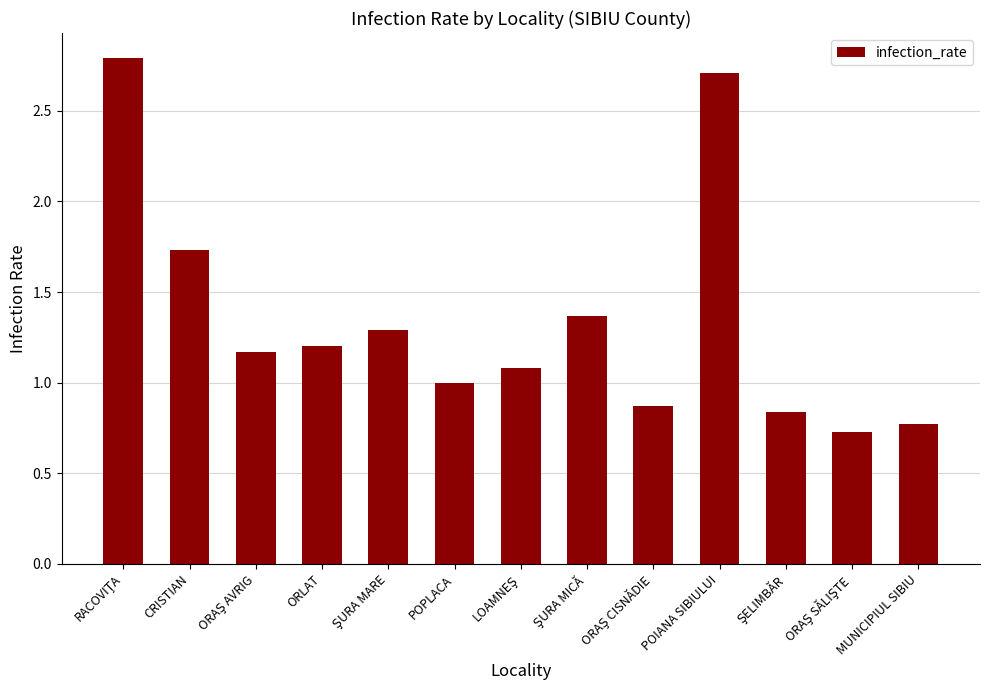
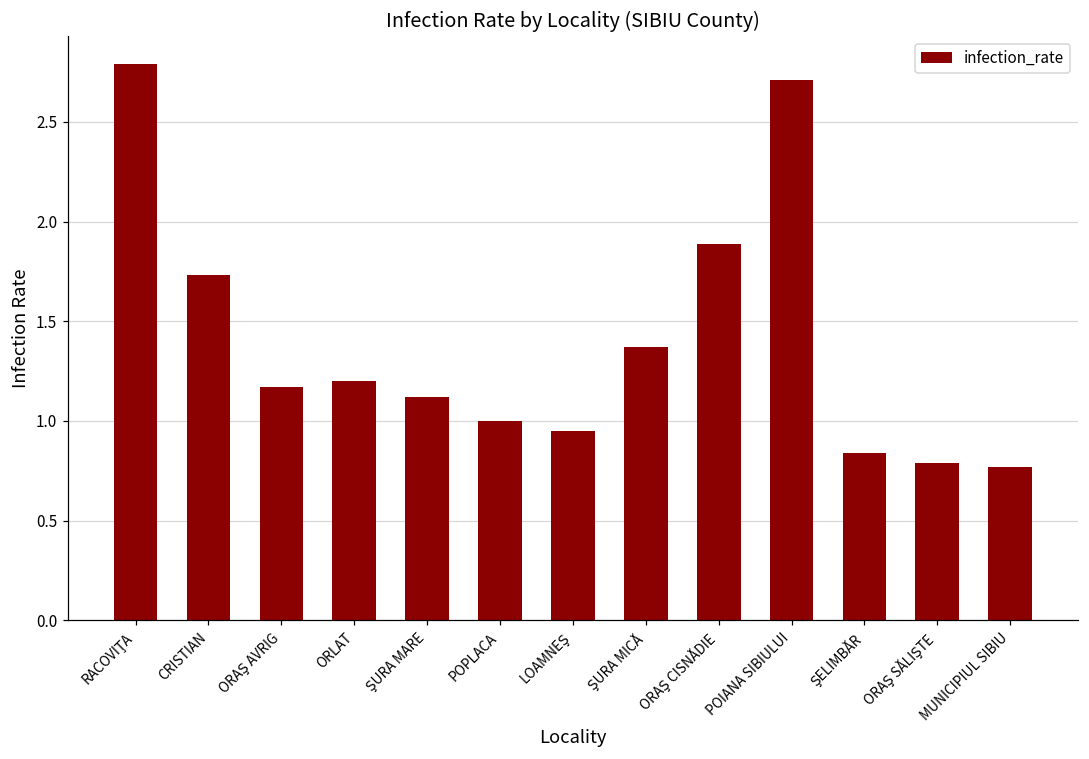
  {
    "RACOVIŢA": 2.79,
    "CRISTIAN": 1.73,
    "ORAŞ AVRIG": 1.17,
    "ORLAT": 1.20,
-   "ŞURA MARE": 1.29,
+   "ŞURA MARE": 1.12,
    "POPLACA": 1.00,
-   "LOAMNEŞ": 1.08,
+   "LOAMNEŞ": 0.95,
    "ŞURA MICĂ": 1.37,
-   "ORAŞ CISNĂDIE": 0.87,
+   "ORAŞ CISNĂDIE": 1.89,
    "POIANA SIBIULUI": 2.71,
    "ŞELIMBĂR": 0.84,
-   "ORAŞ SĂLIŞTE": 0.73,
+   "ORAŞ SĂLIŞTE": 0.79,
    "MUNICIPIUL SIBIU": 0.77
  }
